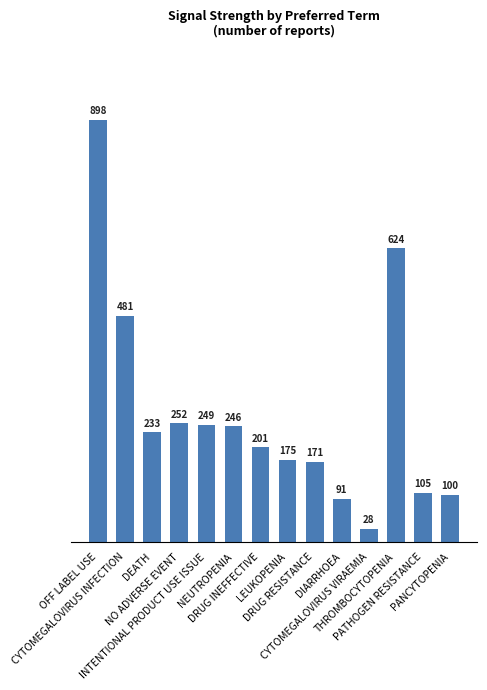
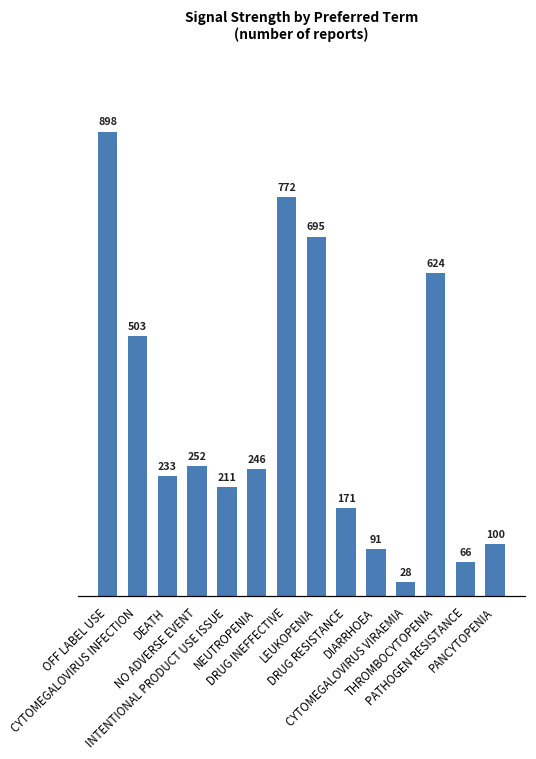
  {
    "OFF LABEL USE": 898,
-   "CYTOMEGALOVIRUS INFECTION": 481,
+   "CYTOMEGALOVIRUS INFECTION": 503,
    "DEATH": 233,
    "NO ADVERSE EVENT": 252,
-   "INTENTIONAL PRODUCT USE ISSUE": 249,
+   "INTENTIONAL PRODUCT USE ISSUE": 211,
    "NEUTROPENIA": 246,
-   "DRUG INEFFECTIVE": 201,
-   "LEUKOPENIA": 175,
+   "DRUG INEFFECTIVE": 772,
+   "LEUKOPENIA": 695,
    "DRUG RESISTANCE": 171,
    "DIARRHOEA": 91,
    "CYTOMEGALOVIRUS VIRAEMIA": 28,
    "THROMBOCYTOPENIA": 624,
-   "PATHOGEN RESISTANCE": 105,
+   "PATHOGEN RESISTANCE": 66,
    "PANCYTOPENIA": 100
  }
